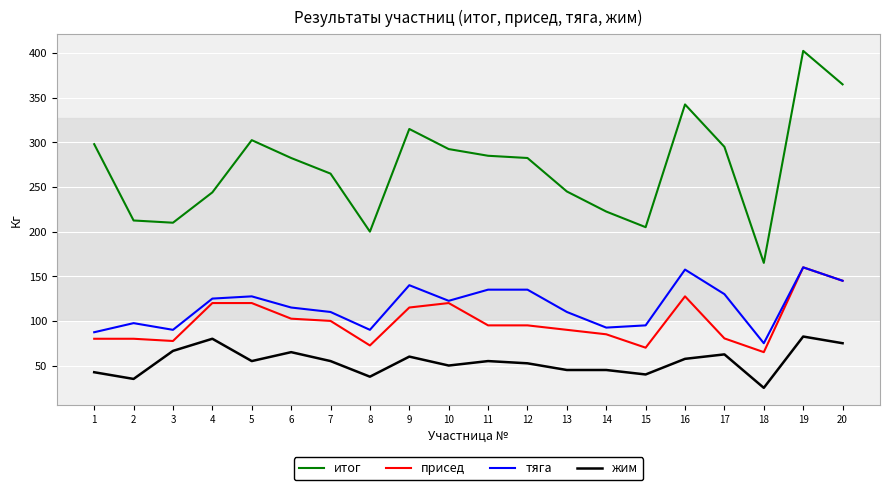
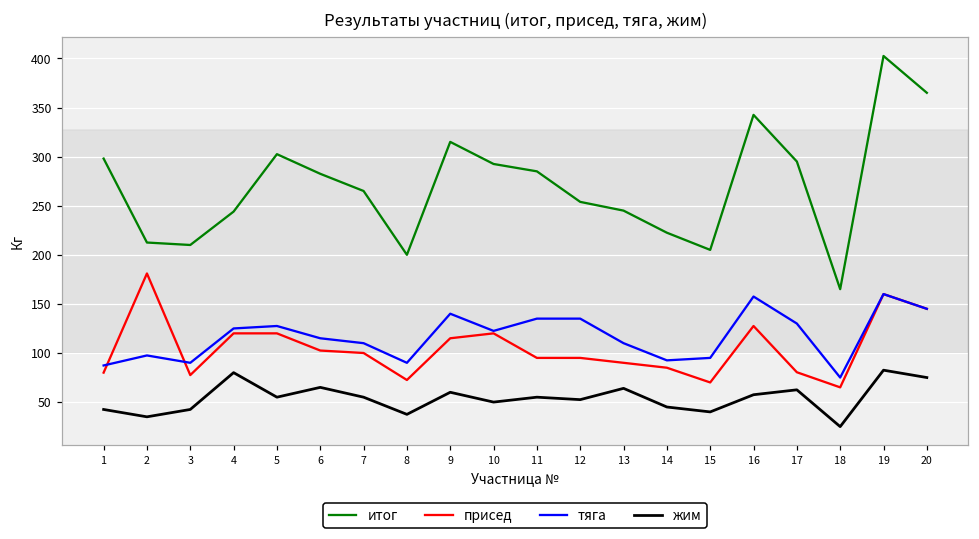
  {
    "итог": {
      "1": 300,
      "2": 210,
      "3": 210,
      "4": 240,
      "5": 300,
      "6": 280,
      "7": 270,
      "8": 200,
      "9": 320,
      "10": 290,
      "11": 290,
-     "12": 280,
+     "12": 250,
      "13": 250,
      "14": 220,
      "15": 210,
      "16": 340,
      "17": 300,
      "18": 170,
      "19": 400,
      "20": 370
    },
    "присед": {
      "1": 80,
-     "2": 80,
+     "2": 180,
      "3": 80,
      "4": 120,
      "5": 120,
      "6": 100,
      "7": 100,
      "8": 70,
      "9": 120,
      "11": 100,
      "12": 100,
      "13": 90,
      "14": 90,
      "15": 70,
      "16": 130,
      "17": 80,
      "18": 70
    },
    "тяга": {
      "1": 90,
      "2": 100,
      "3": 90,
      "4": 130,
      "5": 130,
      "6": 120,
      "7": 110,
      "8": 90,
      "9": 140,
      "11": 140,
      "12": 140,
      "13": 110,
      "14": 90,
      "15": 100,
      "16": 160,
      "17": 130,
      "18": 80
    },
    "жим": {
      "1": 40,
      "2": 40,
-     "3": 70,
+     "3": 40,
      "4": 80,
      "5": 60,
      "6": 70,
      "7": 60,
      "8": 40,
      "9": 60,
      "10": 50,
      "11": 60,
      "12": 50,
-     "13": 50,
+     "13": 60,
      "14": 50,
      "15": 40,
      "16": 60,
      "17": 60,
      "18": 30,
      "19": 80,
      "20": 80
    }
  }
